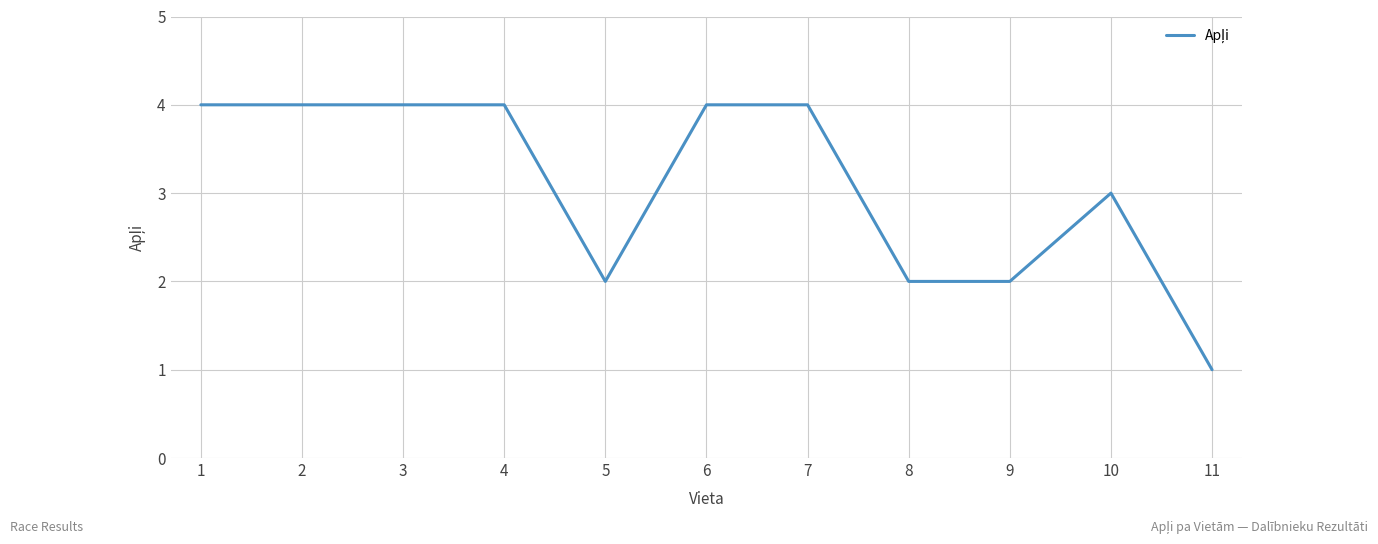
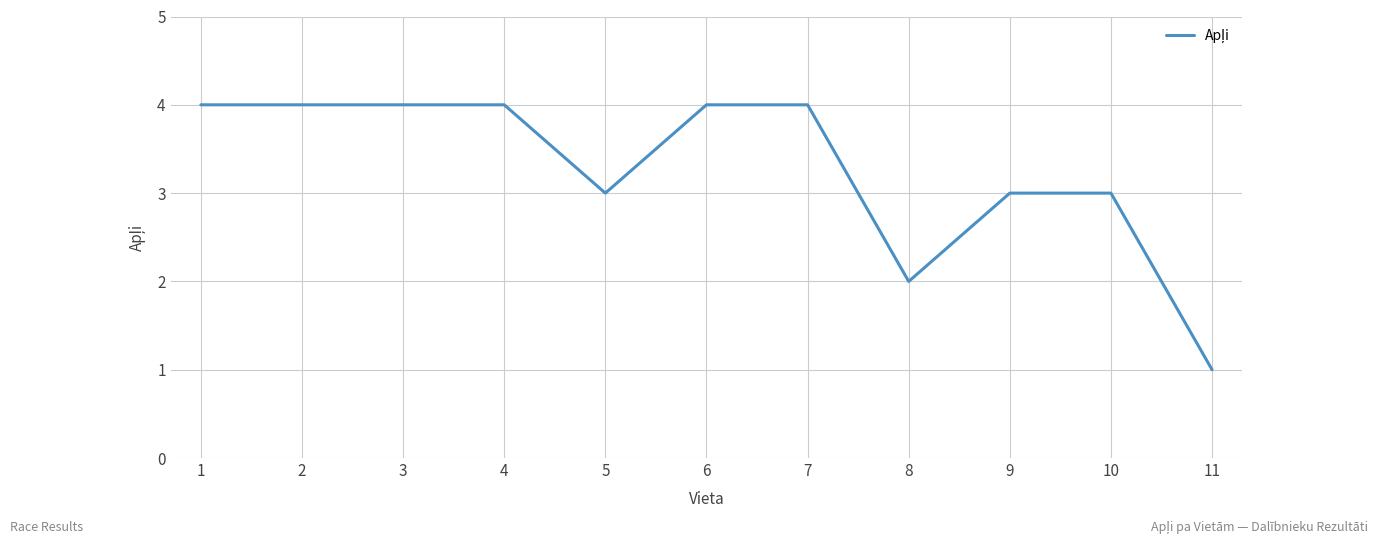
  {
    "1": 4,
    "2": 4,
    "3": 4,
    "4": 4,
-   "5": 2,
+   "5": 3,
    "6": 4,
    "7": 4,
    "8": 2,
-   "9": 2,
+   "9": 3,
    "10": 3,
    "11": 1
  }
